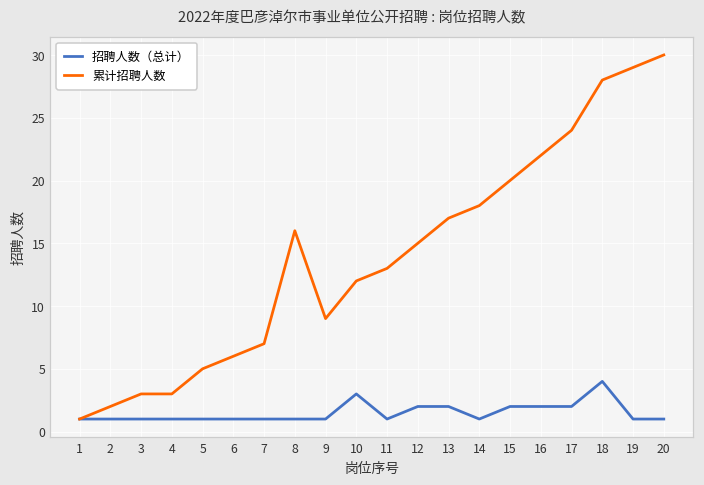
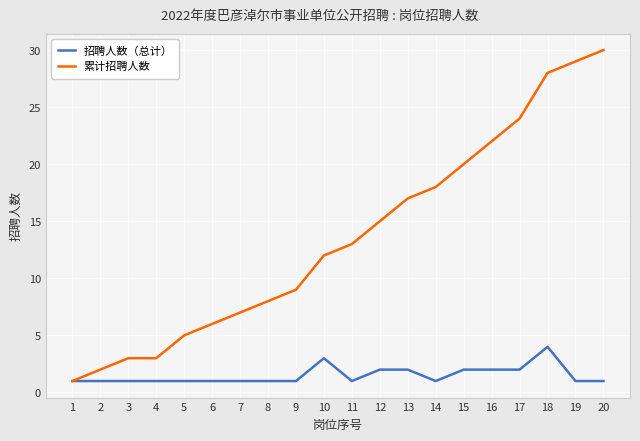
  {
    "招聘人数（总计）": {
      "2": 1,
      "3": 1,
      "4": 1,
      "5": 1,
      "6": 1,
      "7": 1,
      "8": 1,
      "9": 1,
      "10": 3,
      "11": 1,
      "12": 2,
      "13": 2,
      "14": 1,
      "15": 2,
      "16": 2,
      "17": 2,
      "18": 4,
      "19": 1,
      "20": 1
    },
    "累计招聘人数": {
      "2": 2,
      "3": 3,
      "4": 3,
      "5": 5,
      "6": 6,
      "7": 7,
-     "8": 16,
+     "8": 8,
      "9": 9,
      "10": 12,
      "11": 13,
      "12": 15,
      "13": 17,
      "14": 18,
      "15": 20,
      "16": 22,
      "17": 24,
      "18": 28,
      "19": 29,
      "20": 30
    }
  }
